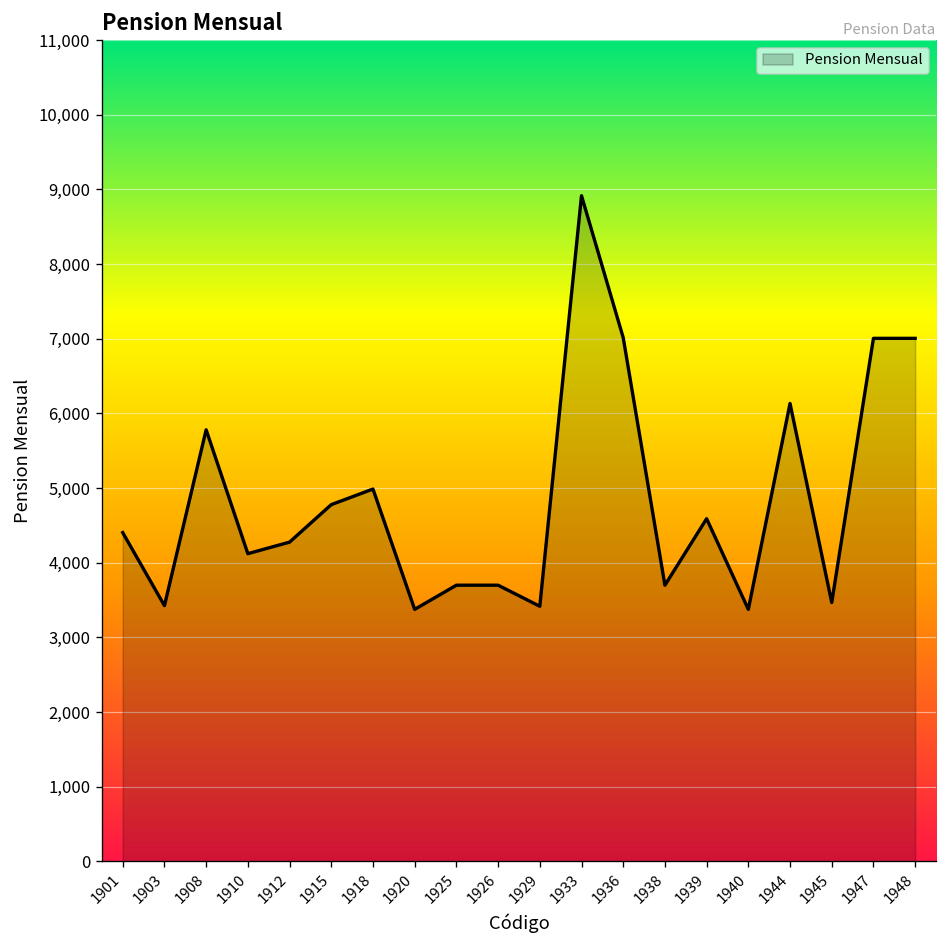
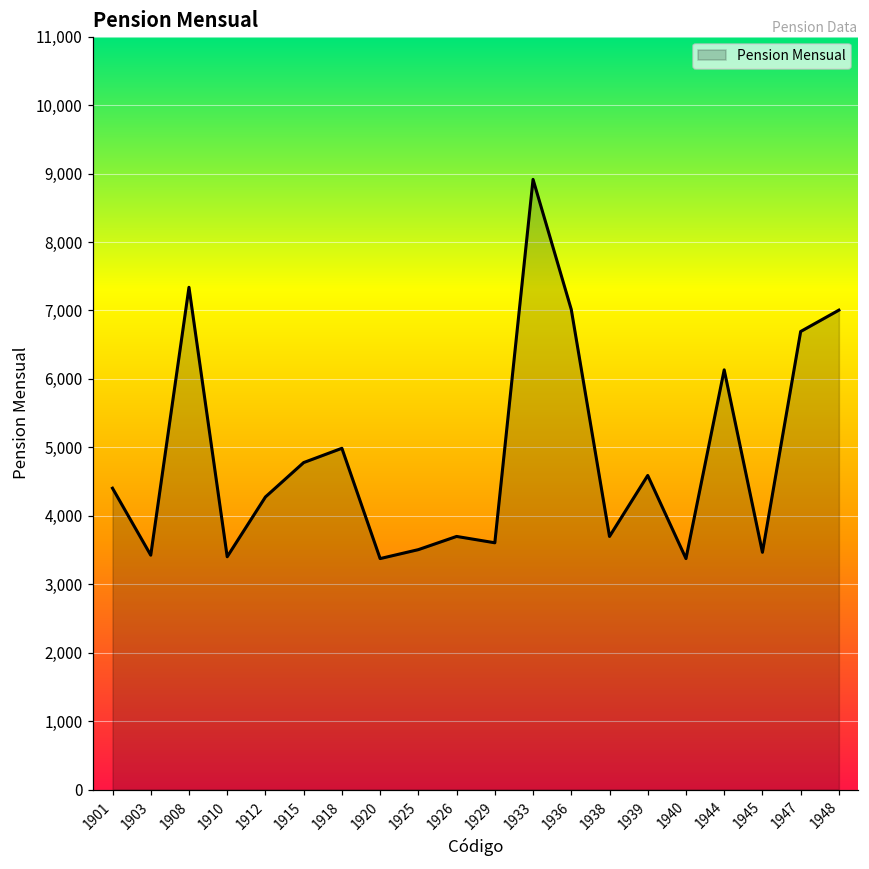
  {
    "1901": "4,400",
    "1903": "3,400",
-   "1908": "5,800",
-   "1910": "4,100",
+   "1908": "7,300",
+   "1910": "3,400",
    "1912": "4,300",
    "1915": "4,800",
    "1918": "5,000",
    "1920": "3,400",
-   "1925": "3,700",
+   "1925": "3,500",
    "1926": "3,700",
-   "1929": "3,400",
+   "1929": "3,600",
    "1933": "8,900",
    "1936": "7,000",
    "1938": "3,700",
    "1939": "4,600",
    "1940": "3,400",
    "1944": "6,100",
    "1945": "3,500",
-   "1947": "7,000",
+   "1947": "6,700",
    "1948": "7,000"
  }
